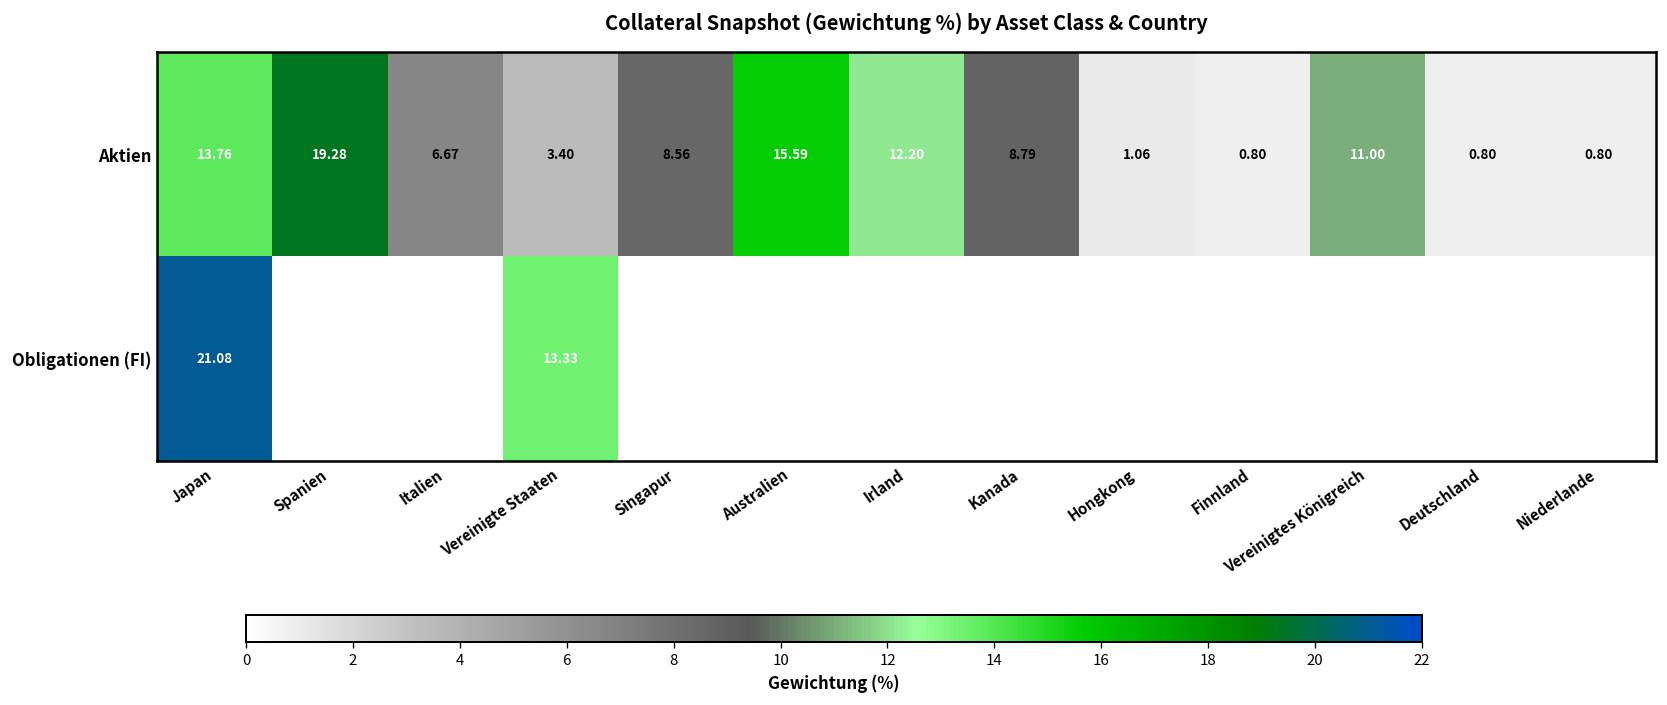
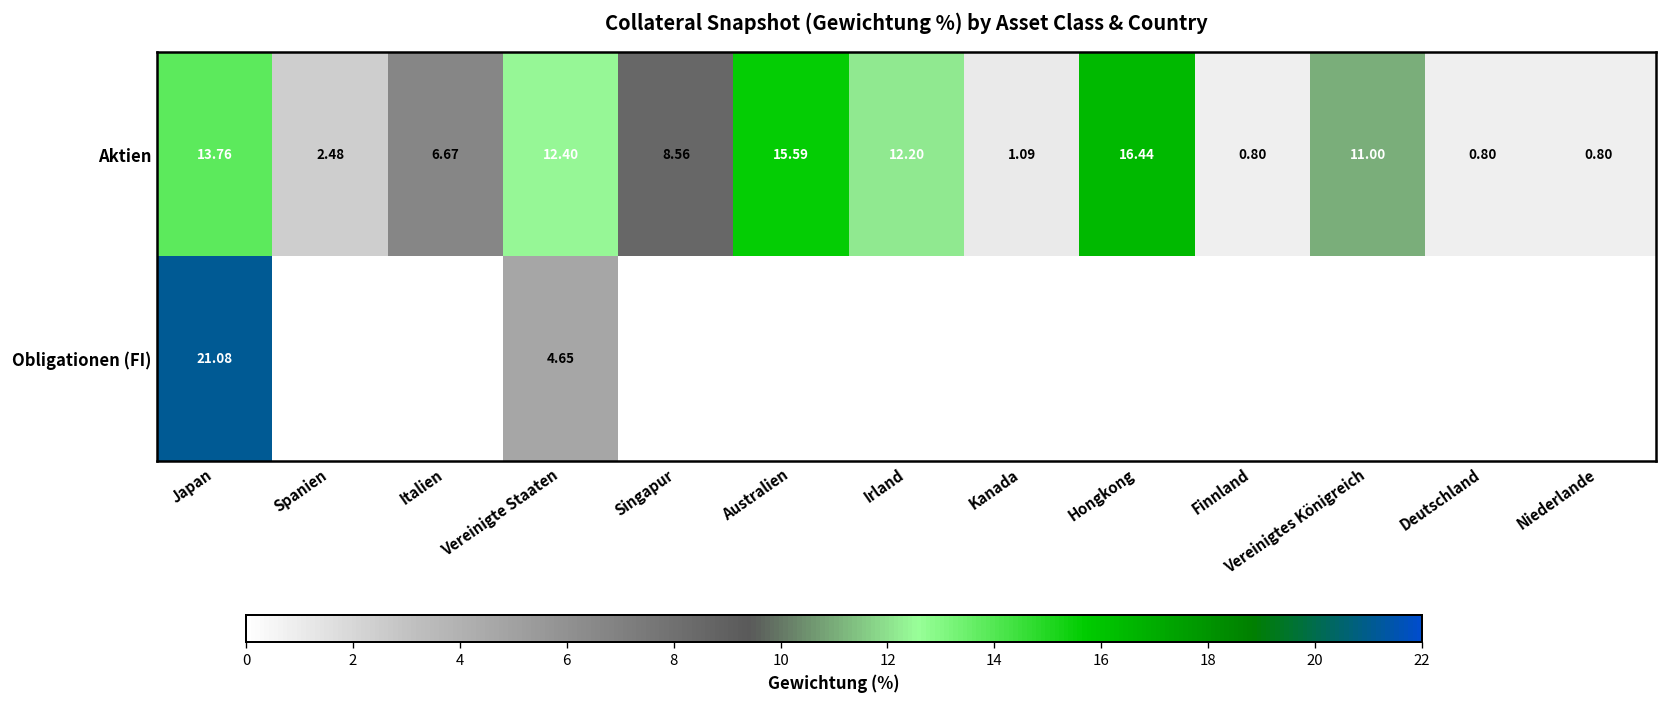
  {
    "Aktien": {
      "Japan": 13.76,
-     "Spanien": 19.28,
+     "Spanien": 2.48,
      "Italien": 6.67,
-     "Vereinigte Staaten": 3.40,
+     "Vereinigte Staaten": 12.40,
      "Singapur": 8.56,
      "Australien": 15.59,
      "Irland": 12.20,
-     "Kanada": 8.79,
-     "Hongkong": 1.06,
+     "Kanada": 1.09,
+     "Hongkong": 16.44,
      "Finnland": 0.80,
      "Vereinigtes Königreich": 11.00,
      "Deutschland": 0.80,
      "Niederlande": 0.80
    },
    "Obligationen (FI)": {
      "Japan": 21.08,
-     "Vereinigte Staaten": 13.33
+     "Vereinigte Staaten": 4.65
    }
  }
